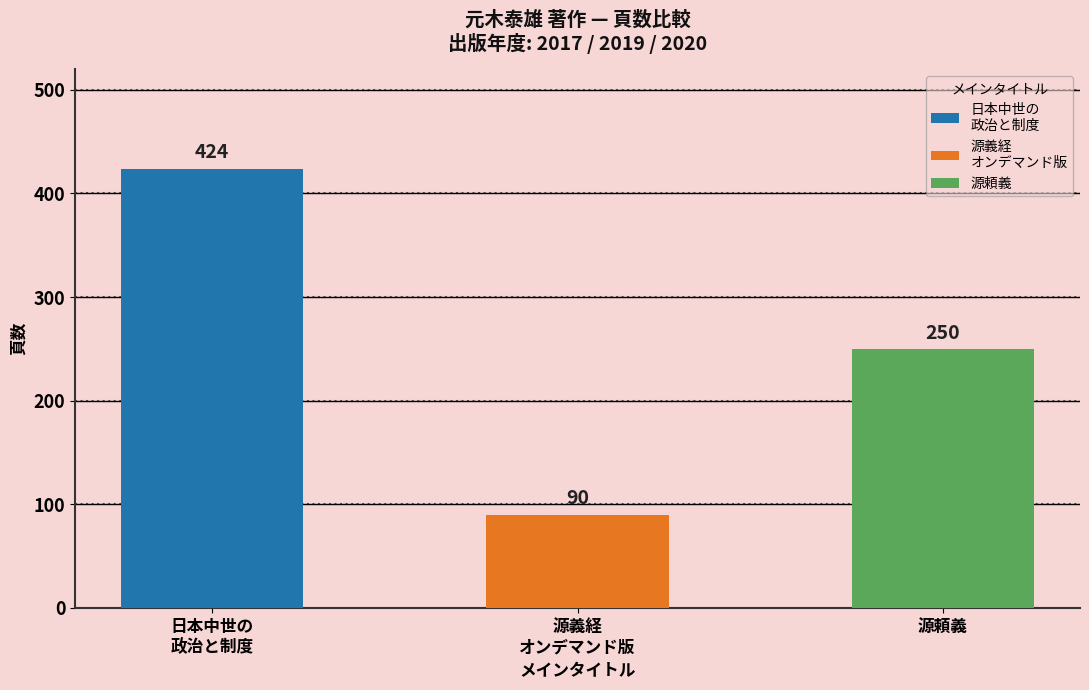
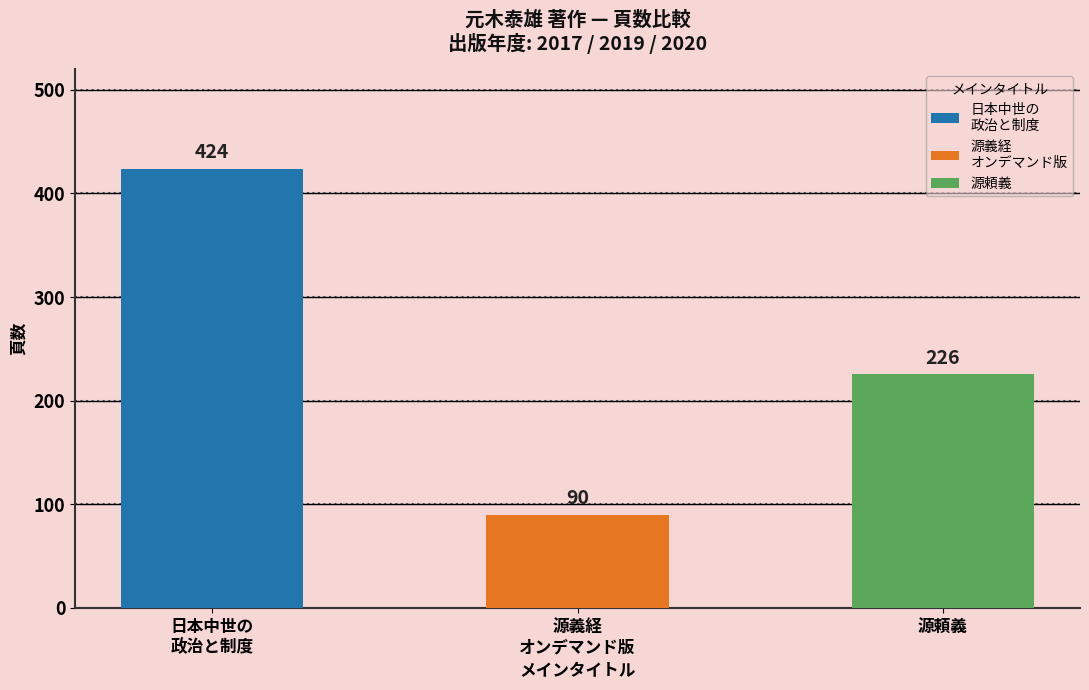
  {
    "日本中世の 政治と制度": 424,
    "源義経 オンデマンド版": 90,
-   "源頼義": 250
+   "源頼義": 226
  }
